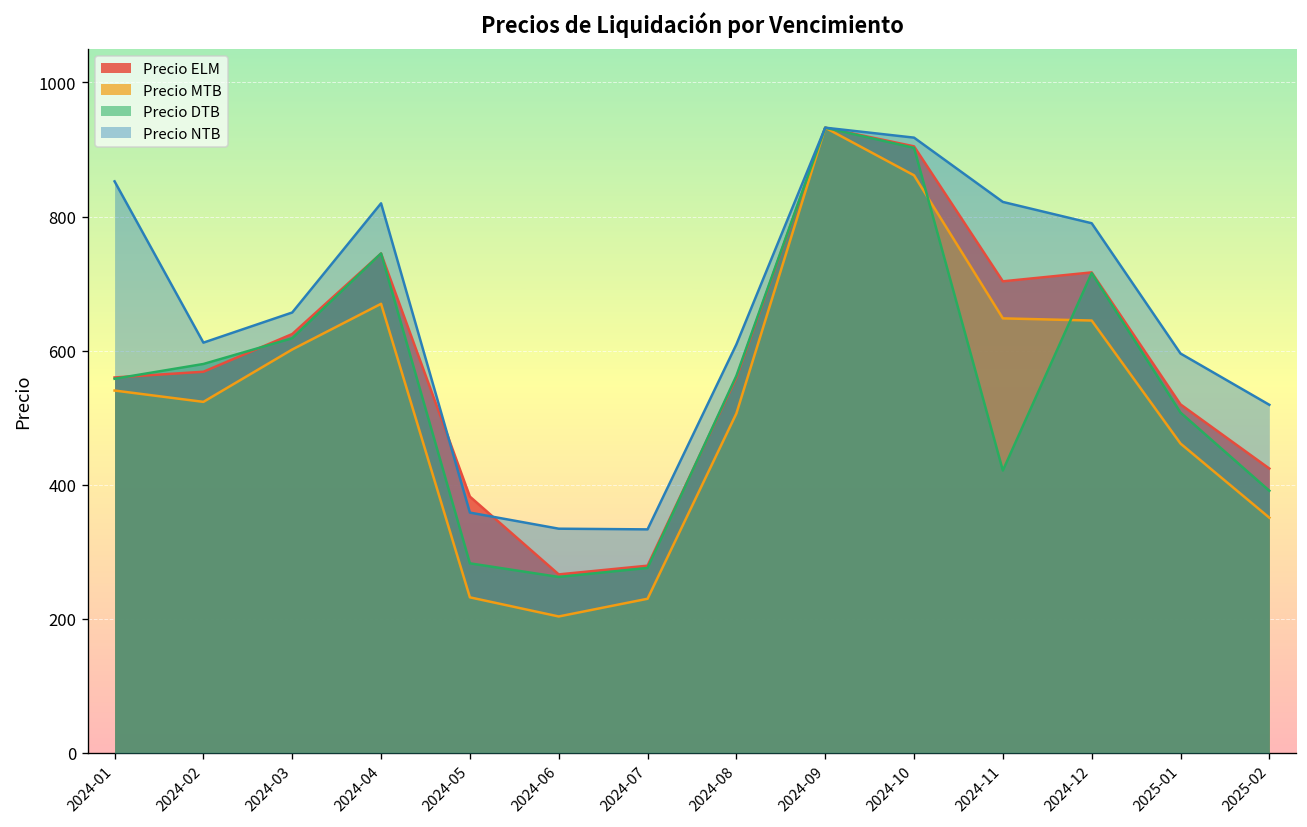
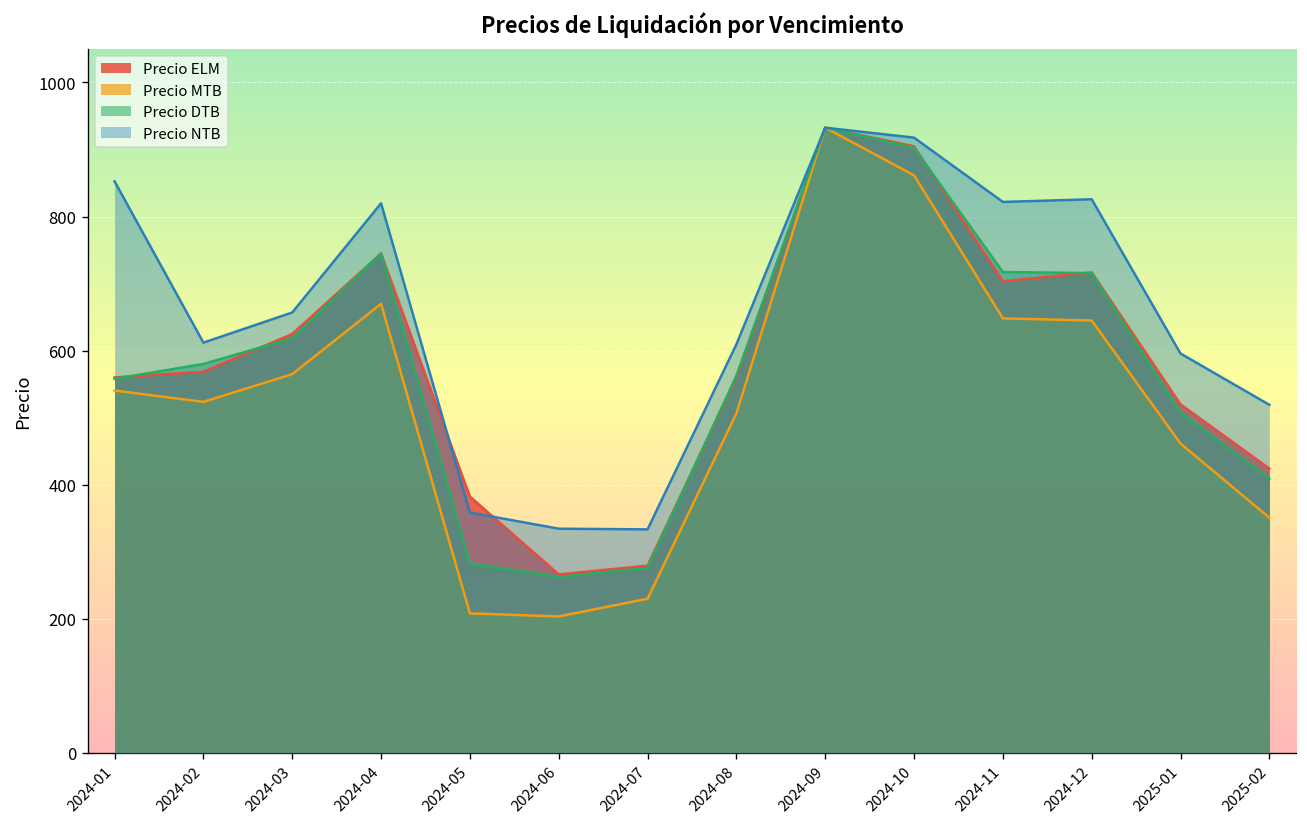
  {
    "Precio ELM": {
      "2024-02": 570,
      "2024-03": 620,
      "2024-05": 380,
      "2024-11": 700,
      "2025-01": 520,
      "2025-02": 420
    },
    "Precio MTB": {
      "2024-01": 540,
      "2024-02": 520,
-     "2024-03": 600,
+     "2024-03": 560,
      "2024-04": 670,
-     "2024-05": 230,
+     "2024-05": 210,
      "2024-06": 200,
      "2024-07": 230,
      "2024-08": 510,
      "2024-10": 860,
      "2024-11": 650,
      "2024-12": 640,
      "2025-01": 460,
      "2025-02": 350
    },
    "Precio DTB": {
      "2024-02": 580,
      "2024-03": 620,
      "2024-05": 280,
-     "2024-11": 420,
+     "2024-11": 720,
      "2025-01": 510,
-     "2025-02": 390
+     "2025-02": 410
    },
    "Precio NTB": {
      "2024-01": 850,
      "2024-02": 610,
      "2024-03": 660,
      "2024-04": 820,
      "2024-05": 360,
      "2024-06": 330,
      "2024-07": 330,
      "2024-08": 610,
      "2024-10": 920,
      "2024-11": 820,
-     "2024-12": 790,
+     "2024-12": 830,
      "2025-01": 600,
      "2025-02": 520
    }
  }
